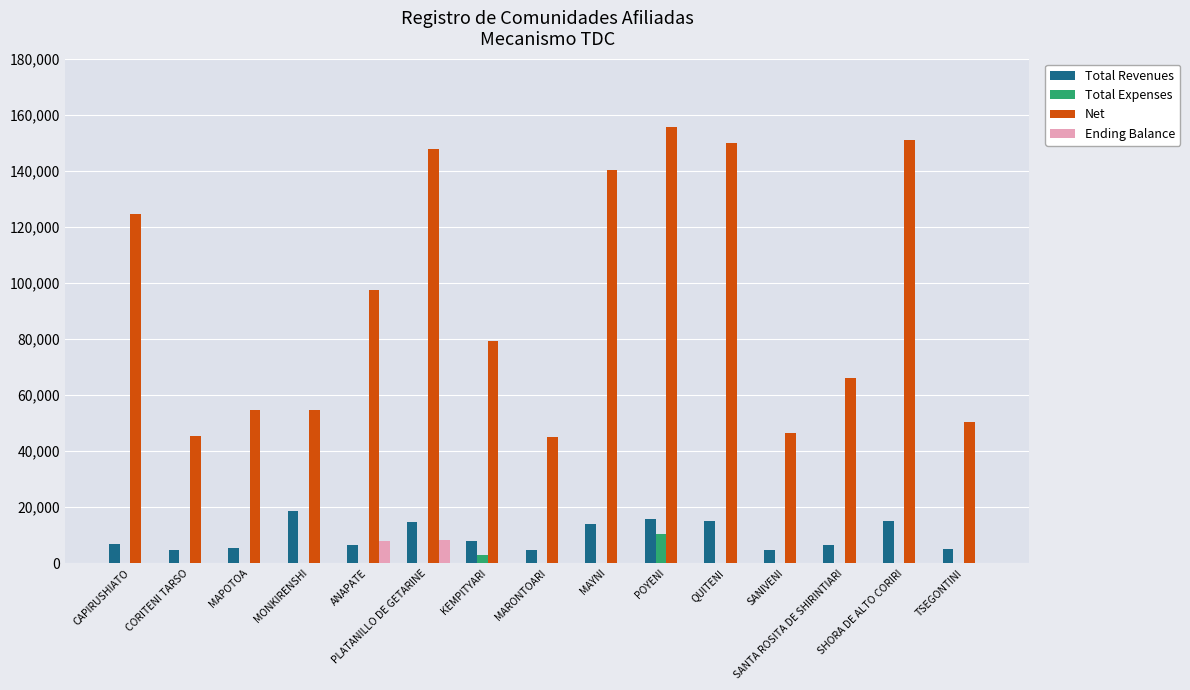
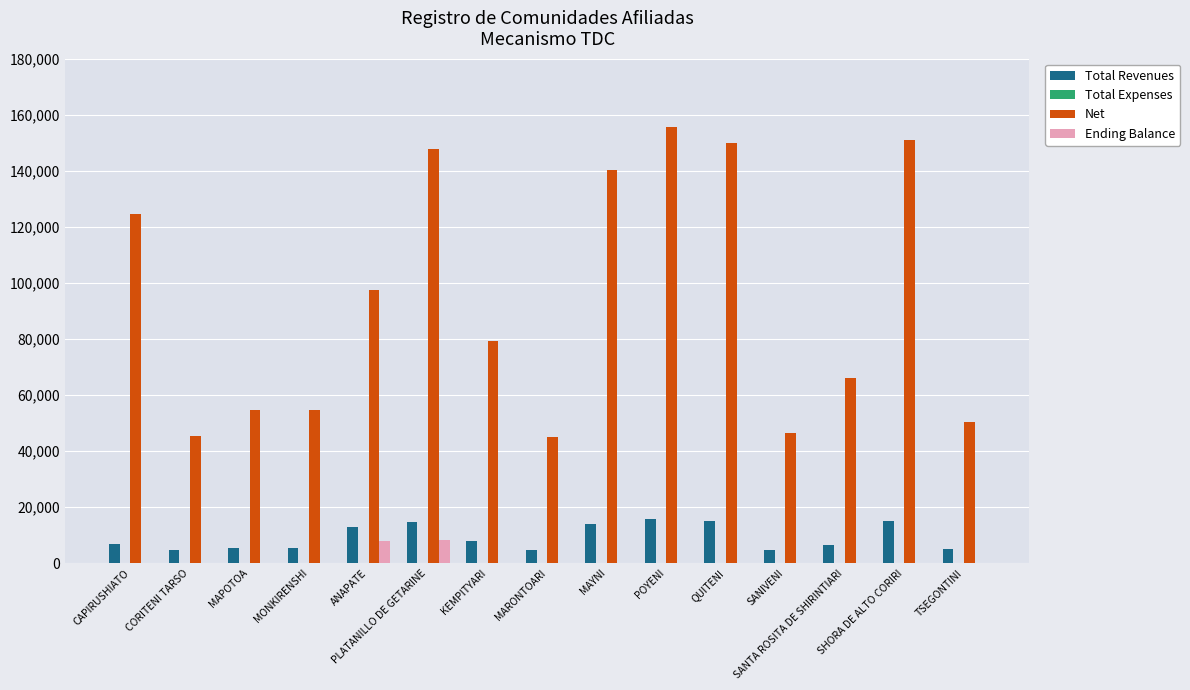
  {
    "Total Revenues": {
      "CAPIRUSHIATO": "7,000",
      "CORITENI TARSO": "5,000",
      "MAPOTOA": "5,000",
-     "MONKIRENSHI": "19,000",
-     "ANAPATE": "7,000",
+     "MONKIRENSHI": "5,000",
+     "ANAPATE": "13,000",
      "PLATANILLO DE GETARINE": "15,000",
      "KEMPITYARI": "8,000",
      "MARONTOARI": "5,000",
      "MAYNI": "14,000",
      "POYENI": "16,000",
      "QUITENI": "15,000",
      "SANIVENI": "5,000",
      "SANTA ROSITA DE SHIRINTIARI": "7,000",
      "SHORA DE ALTO CORIRI": "15,000",
      "TSEGONTINI": "5,000"
    },
    "Total Expenses": {
-     "KEMPITYARI": "3,000",
-     "POYENI": "10,000"
+     "KEMPITYARI": "0",
+     "POYENI": "0"
    },
    "Net": {
      "CAPIRUSHIATO": "124,000",
      "CORITENI TARSO": "45,000",
      "MAPOTOA": "55,000",
      "MONKIRENSHI": "55,000",
      "ANAPATE": "98,000",
      "PLATANILLO DE GETARINE": "148,000",
      "KEMPITYARI": "79,000",
      "MARONTOARI": "45,000",
      "MAYNI": "140,000",
      "POYENI": "156,000",
      "QUITENI": "150,000",
      "SANIVENI": "46,000",
      "SANTA ROSITA DE SHIRINTIARI": "66,000",
      "SHORA DE ALTO CORIRI": "151,000",
      "TSEGONTINI": "50,000"
    },
    "Ending Balance": {
      "ANAPATE": "8,000",
      "PLATANILLO DE GETARINE": "8,000"
    }
  }
